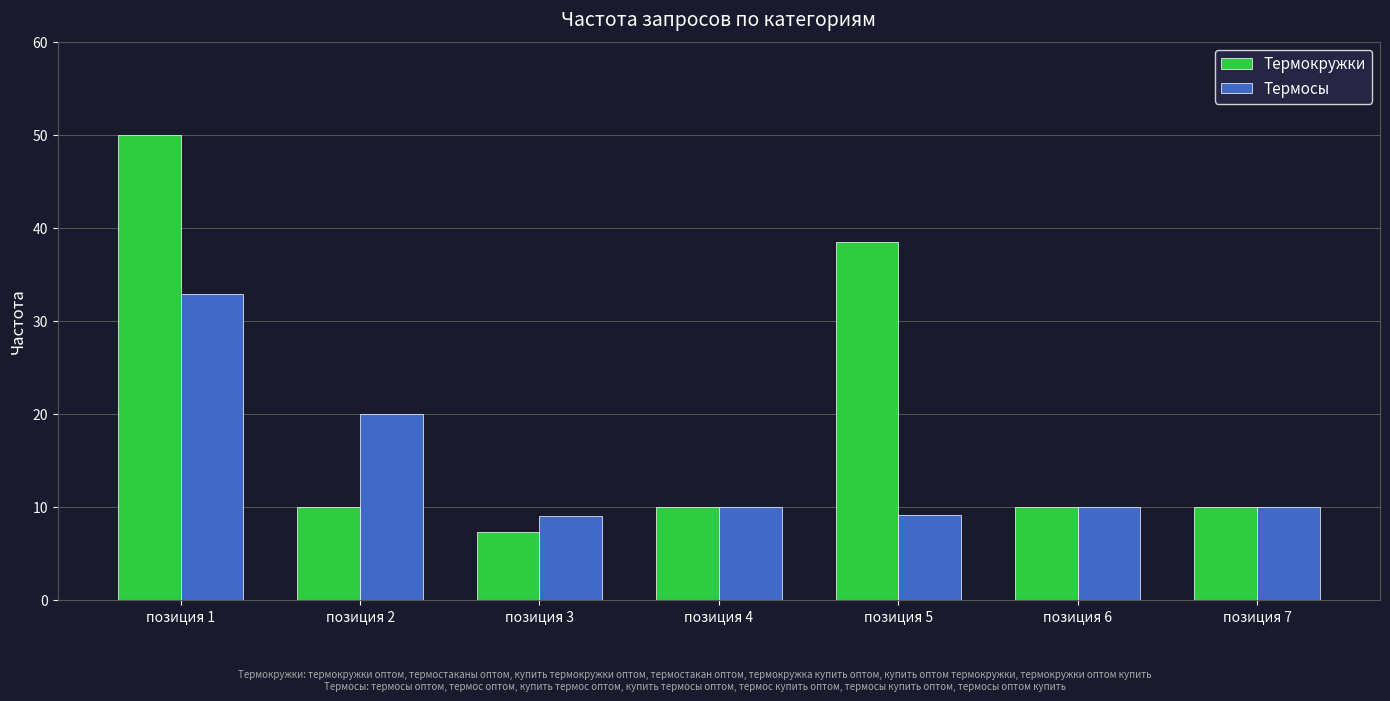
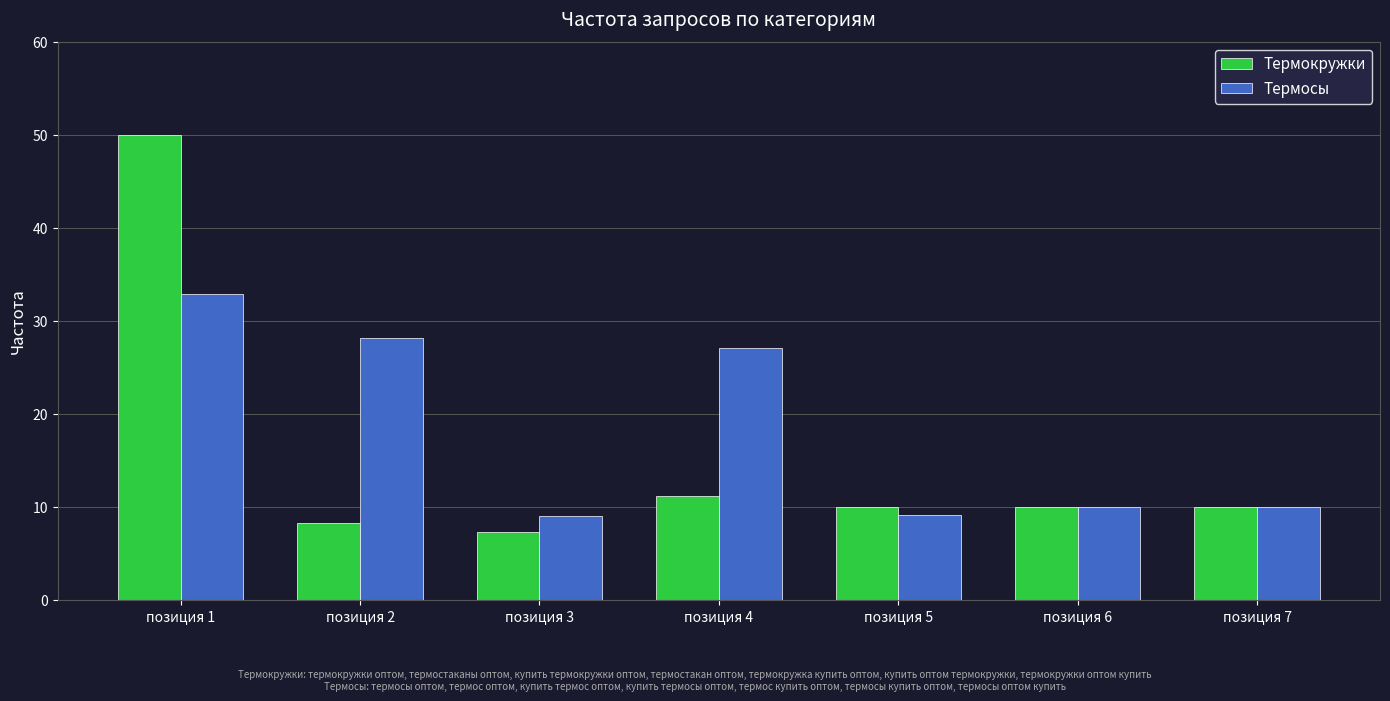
  {
    "Термокружки": {
      "позиция 1": 50,
-     "позиция 2": 10,
+     "позиция 2": 8,
      "позиция 3": 7,
-     "позиция 4": 10,
-     "позиция 5": 39,
+     "позиция 4": 11,
+     "позиция 5": 10,
      "позиция 6": 10,
      "позиция 7": 10
    },
    "Термосы": {
      "позиция 1": 33,
-     "позиция 2": 20,
+     "позиция 2": 28,
      "позиция 3": 9,
-     "позиция 4": 10,
+     "позиция 4": 27,
      "позиция 5": 9,
      "позиция 6": 10,
      "позиция 7": 10
    }
  }
